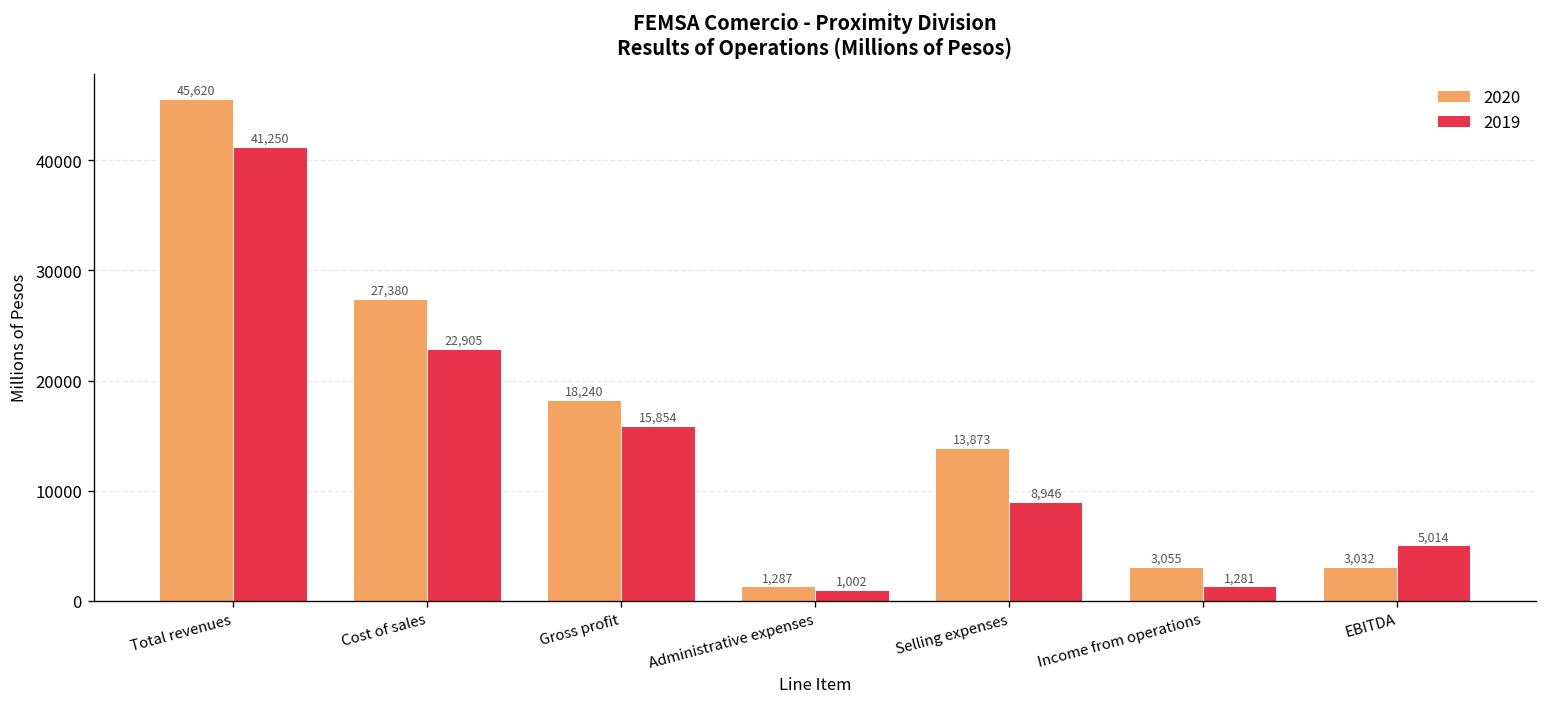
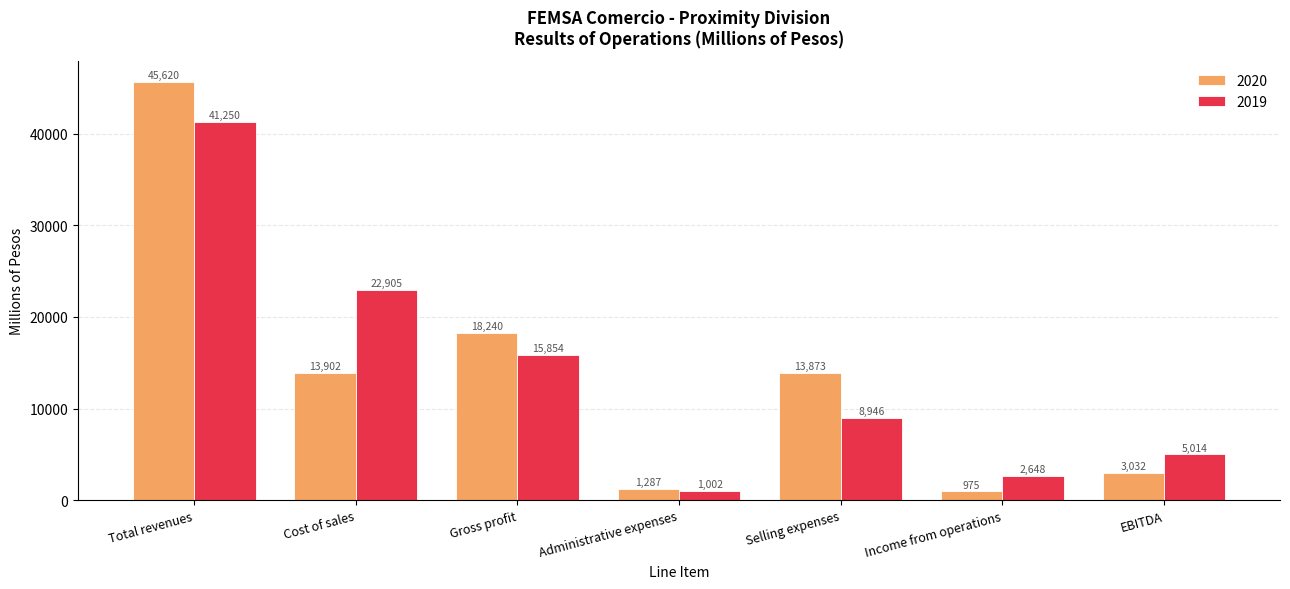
  {
    "2020": {
      "Total revenues": "45,620",
-     "Cost of sales": "27,380",
+     "Cost of sales": "13,902",
      "Gross profit": "18,240",
      "Administrative expenses": "1,287",
      "Selling expenses": "13,873",
-     "Income from operations": "3,055",
+     "Income from operations": "975",
      "EBITDA": "3,032"
    },
    "2019": {
      "Total revenues": "41,250",
      "Cost of sales": "22,905",
      "Gross profit": "15,854",
      "Administrative expenses": "1,002",
      "Selling expenses": "8,946",
-     "Income from operations": "1,281",
+     "Income from operations": "2,648",
      "EBITDA": "5,014"
    }
  }
